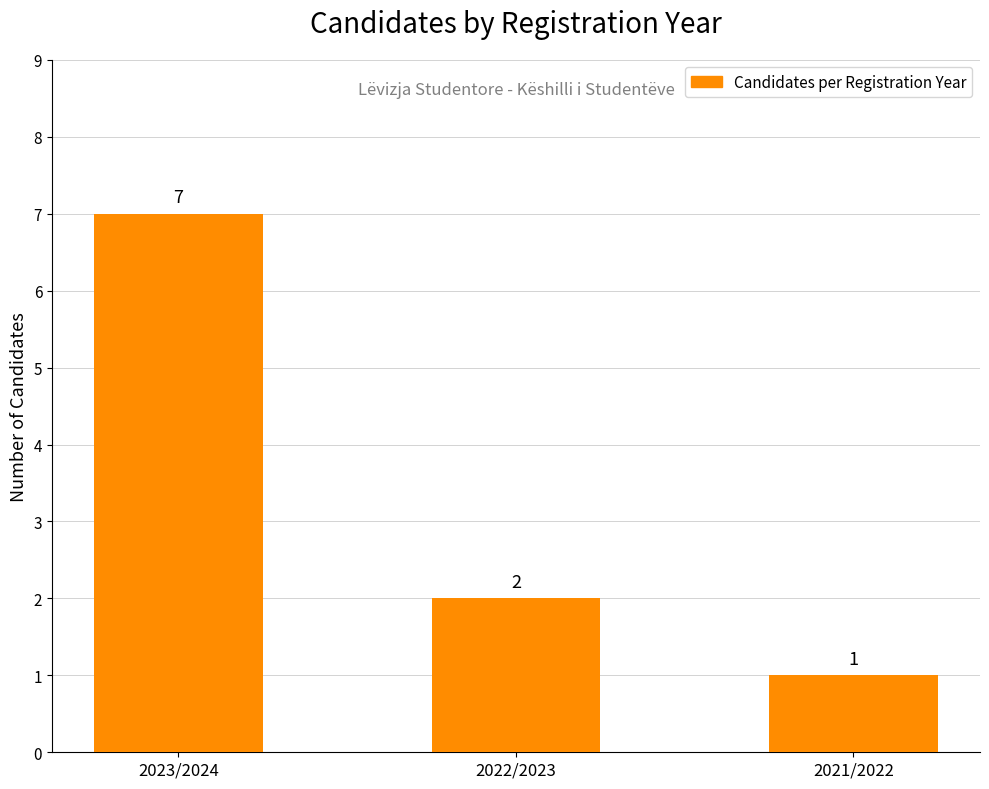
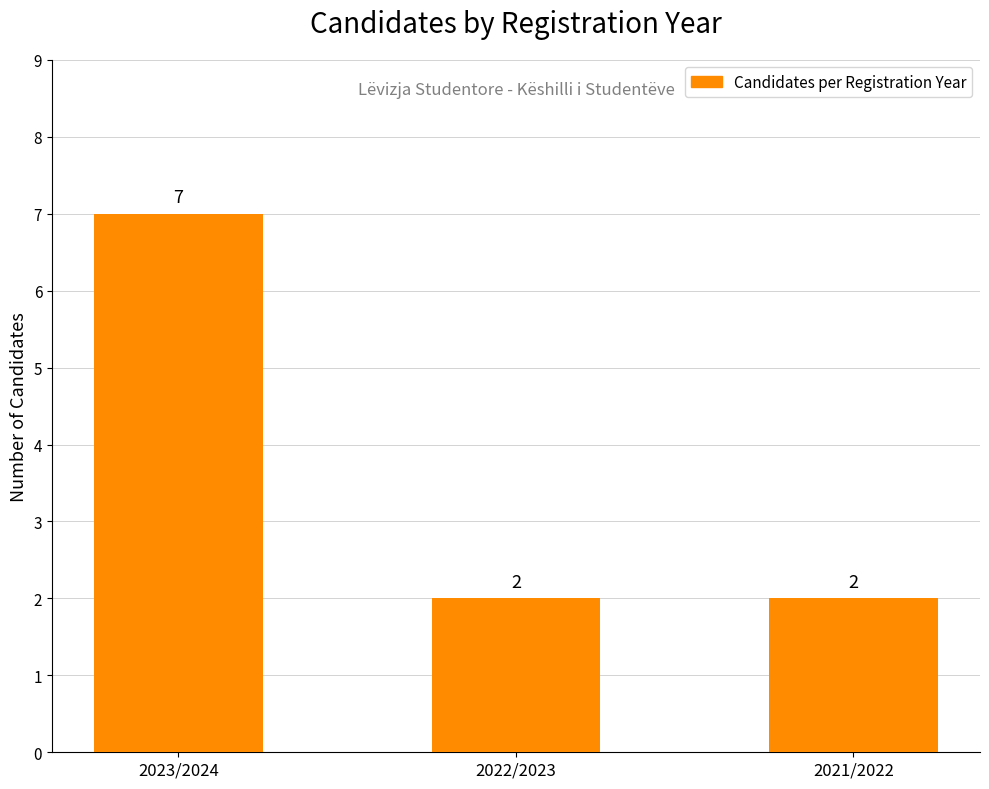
  {
    "2023/2024": 7,
    "2022/2023": 2,
-   "2021/2022": 1
+   "2021/2022": 2
  }
